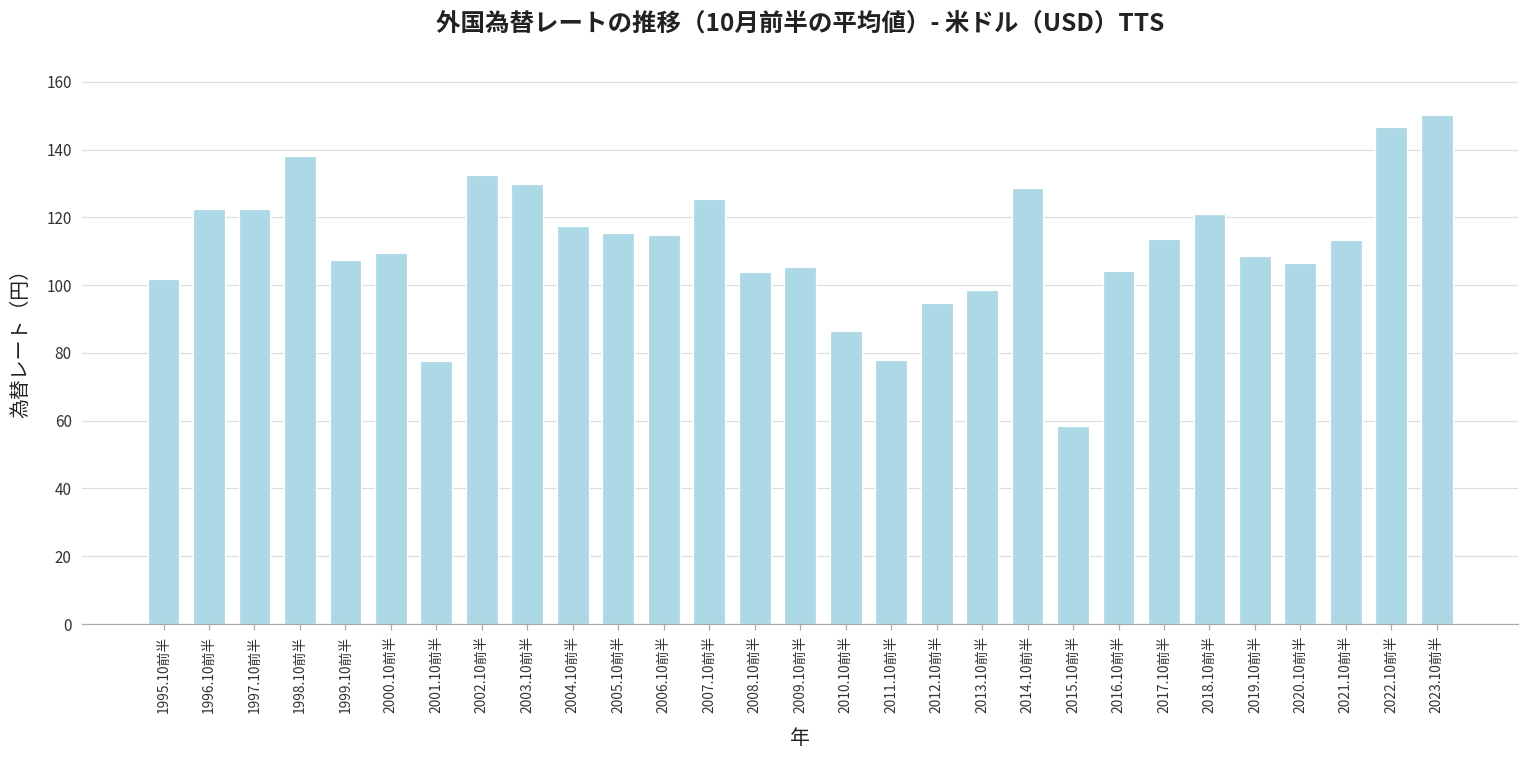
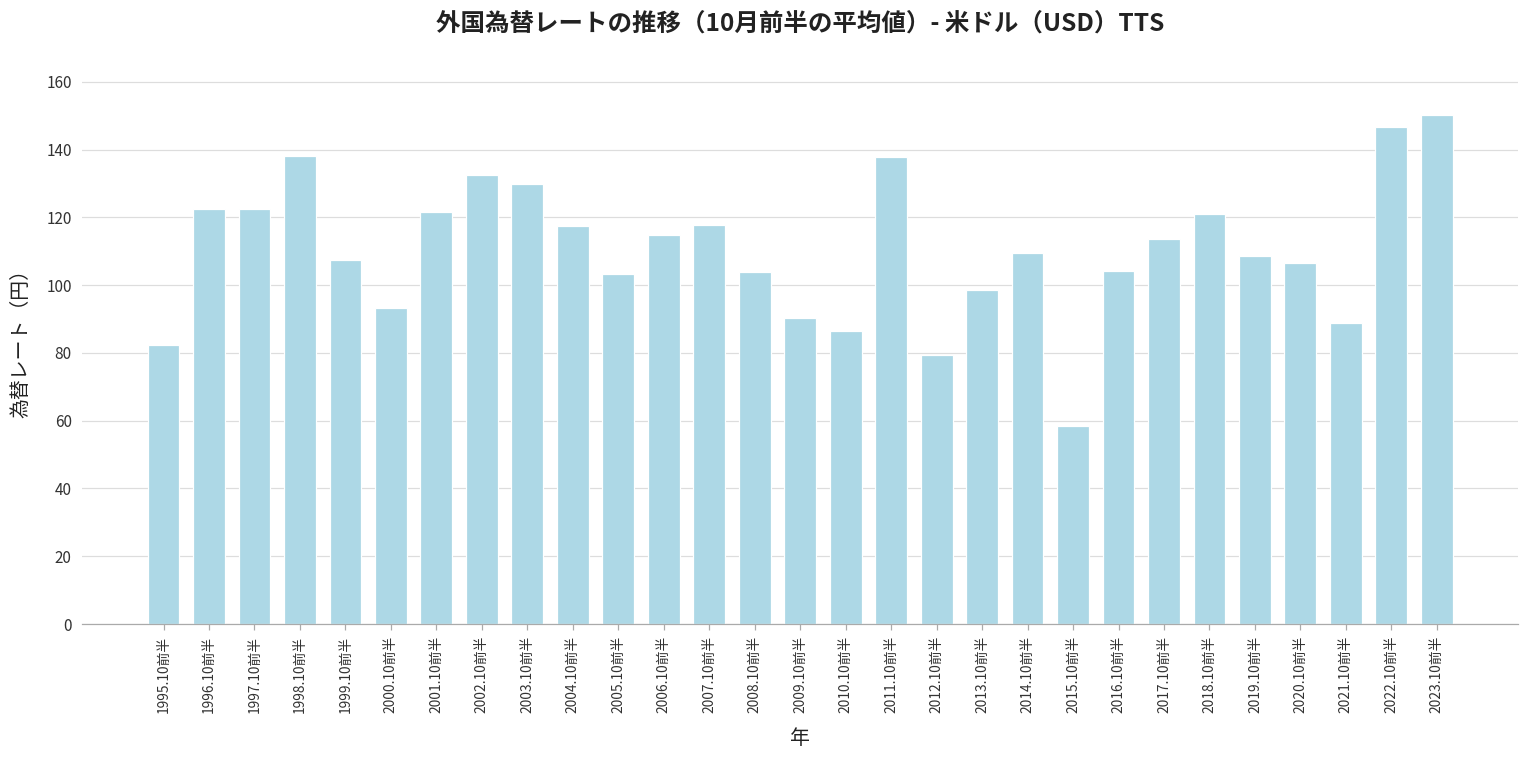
  {
-   "1995.10前半": 102,
+   "1995.10前半": 82,
    "1996.10前半": 122,
    "1997.10前半": 122,
    "1998.10前半": 138,
    "1999.10前半": 108,
-   "2000.10前半": 109,
-   "2001.10前半": 78,
+   "2000.10前半": 93,
+   "2001.10前半": 122,
    "2002.10前半": 132,
    "2003.10前半": 130,
    "2004.10前半": 118,
-   "2005.10前半": 115,
+   "2005.10前半": 103,
    "2006.10前半": 115,
-   "2007.10前半": 125,
+   "2007.10前半": 118,
    "2008.10前半": 104,
-   "2009.10前半": 105,
+   "2009.10前半": 90,
    "2010.10前半": 86,
-   "2011.10前半": 78,
-   "2012.10前半": 95,
+   "2011.10前半": 138,
+   "2012.10前半": 79,
    "2013.10前半": 99,
-   "2014.10前半": 129,
+   "2014.10前半": 110,
    "2015.10前半": 59,
    "2016.10前半": 104,
    "2017.10前半": 114,
    "2018.10前半": 121,
    "2019.10前半": 109,
    "2020.10前半": 107,
-   "2021.10前半": 113,
+   "2021.10前半": 89,
    "2022.10前半": 146,
    "2023.10前半": 150
  }
